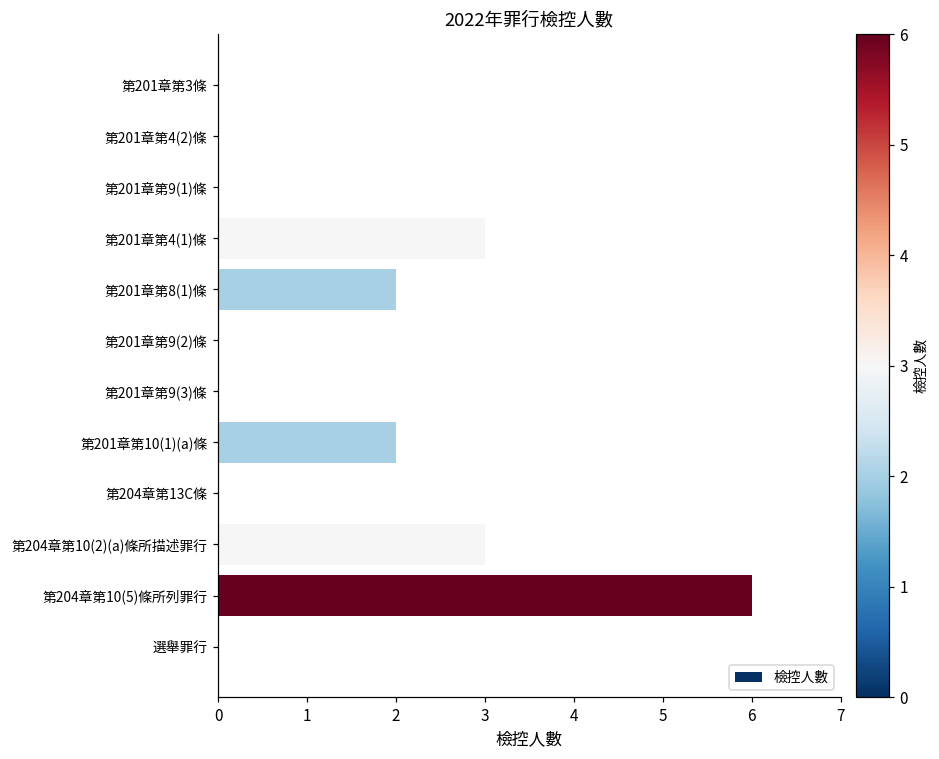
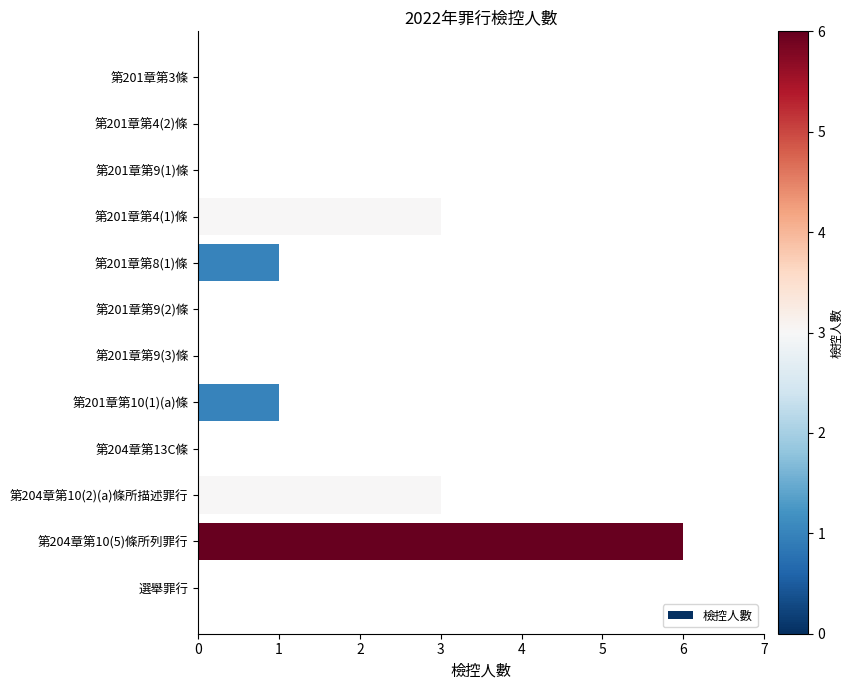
  {
    "第201章第3條": 0,
    "第201章第4(2)條": 0,
    "第201章第9(1)條": 0,
    "第201章第4(1)條": 3,
-   "第201章第8(1)條": 2,
+   "第201章第8(1)條": 1,
    "第201章第9(2)條": 0,
    "第201章第9(3)條": 0,
-   "第201章第10(1)(a)條": 2,
+   "第201章第10(1)(a)條": 1,
    "第204章第13C條": 0,
    "第204章第10(2)(a)條所描述罪行": 3,
    "第204章第10(5)條所列罪行": 6,
    "選舉罪行": 0
  }
